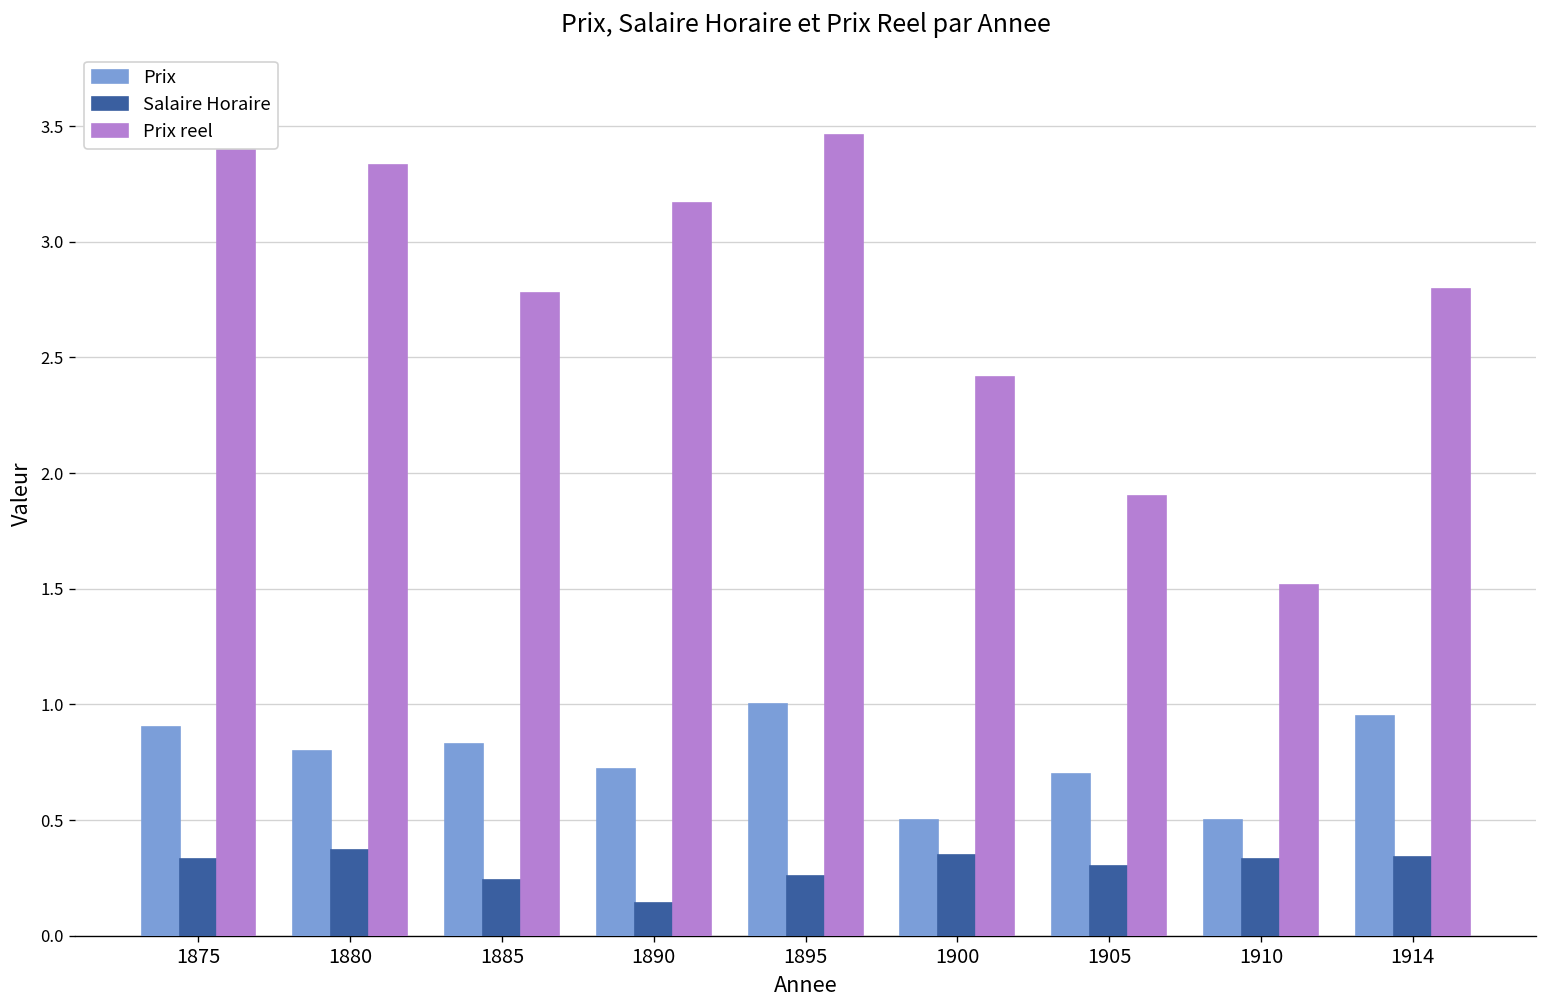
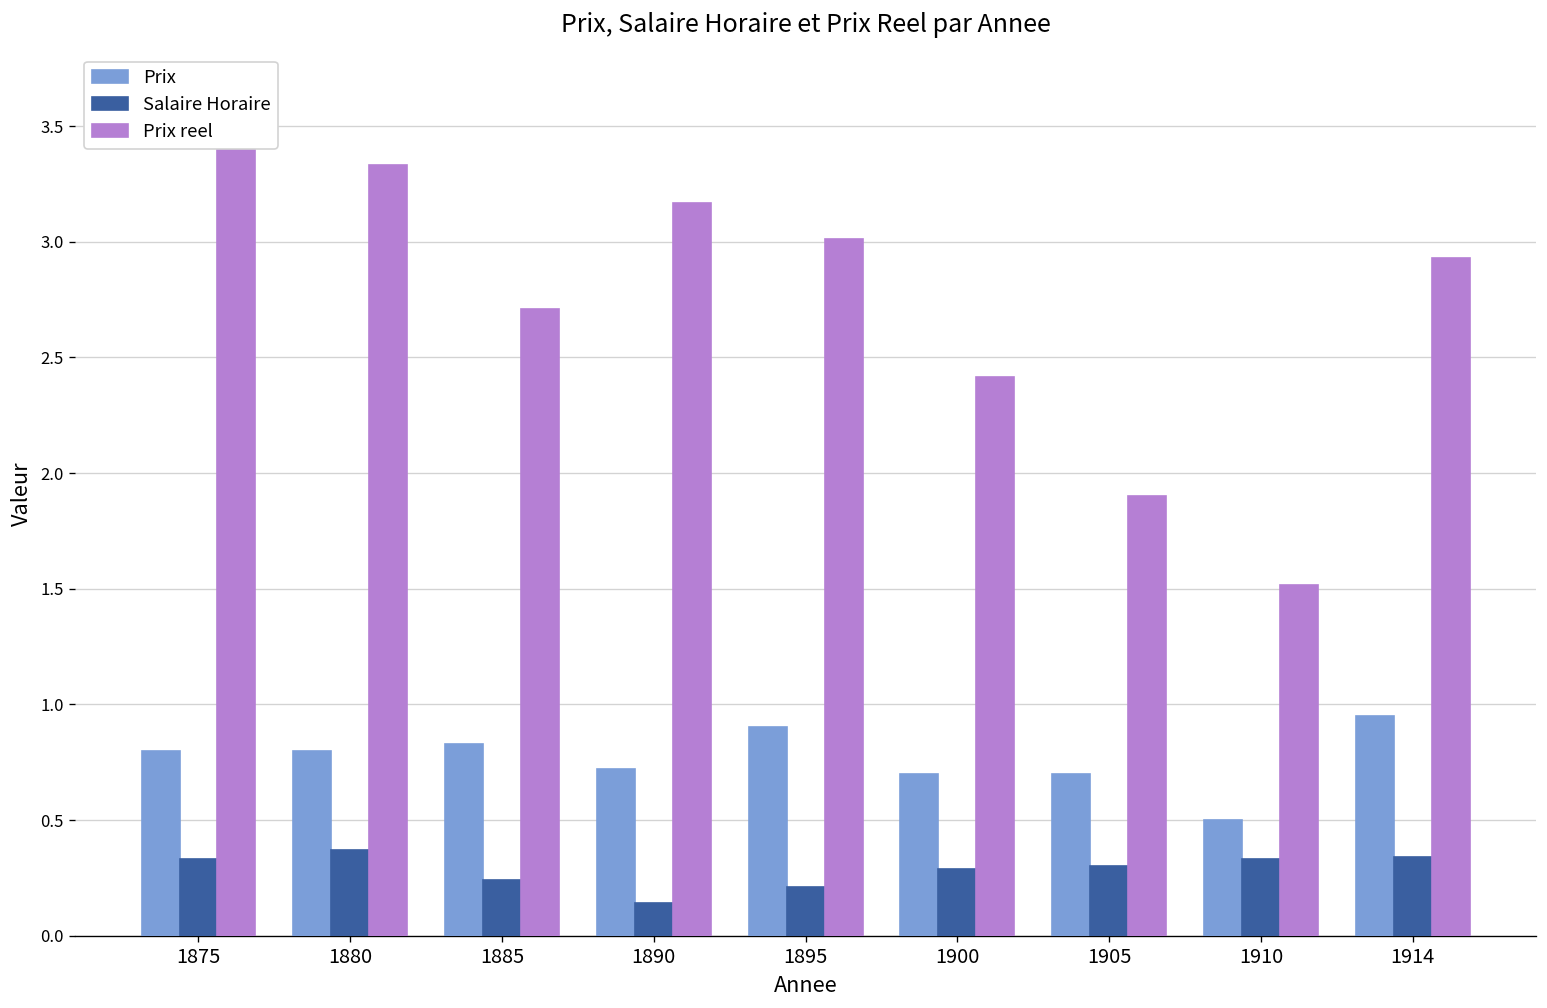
  {
    "Prix": {
-     "1875": 0.9,
+     "1875": 0.8,
      "1880": 0.8,
      "1885": 0.83,
      "1890": 0.72,
-     "1895": 1.0,
-     "1900": 0.5,
+     "1895": 0.9,
+     "1900": 0.7,
      "1905": 0.7,
      "1910": 0.5,
      "1914": 0.95
    },
    "Salaire Horaire": {
      "1875": 0.33,
      "1880": 0.37,
      "1885": 0.24,
      "1890": 0.14,
-     "1895": 0.26,
-     "1900": 0.35,
+     "1895": 0.21,
+     "1900": 0.29,
      "1905": 0.30,
      "1910": 0.33,
      "1914": 0.34
    },
    "Prix reel": {
      "1880": 3.33,
-     "1885": 2.78,
+     "1885": 2.71,
      "1890": 3.17,
-     "1895": 3.46,
+     "1895": 3.01,
      "1900": 2.41,
      "1905": 1.90,
      "1910": 1.52,
-     "1914": 2.79
+     "1914": 2.93
    }
  }
